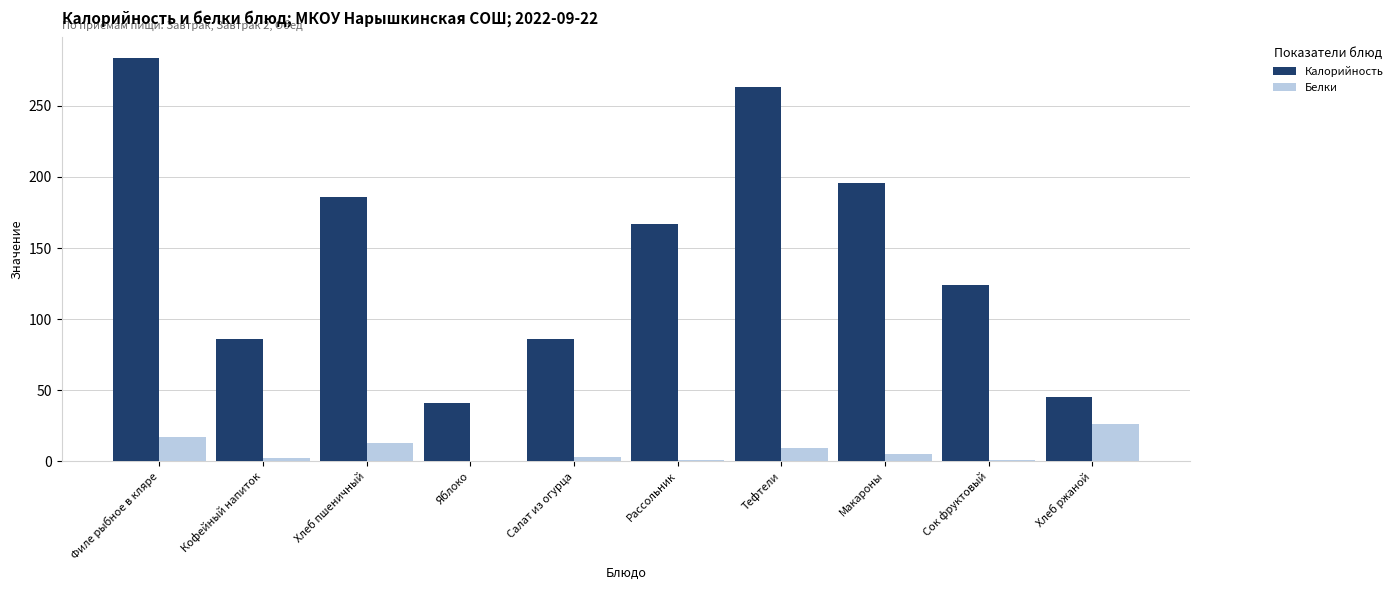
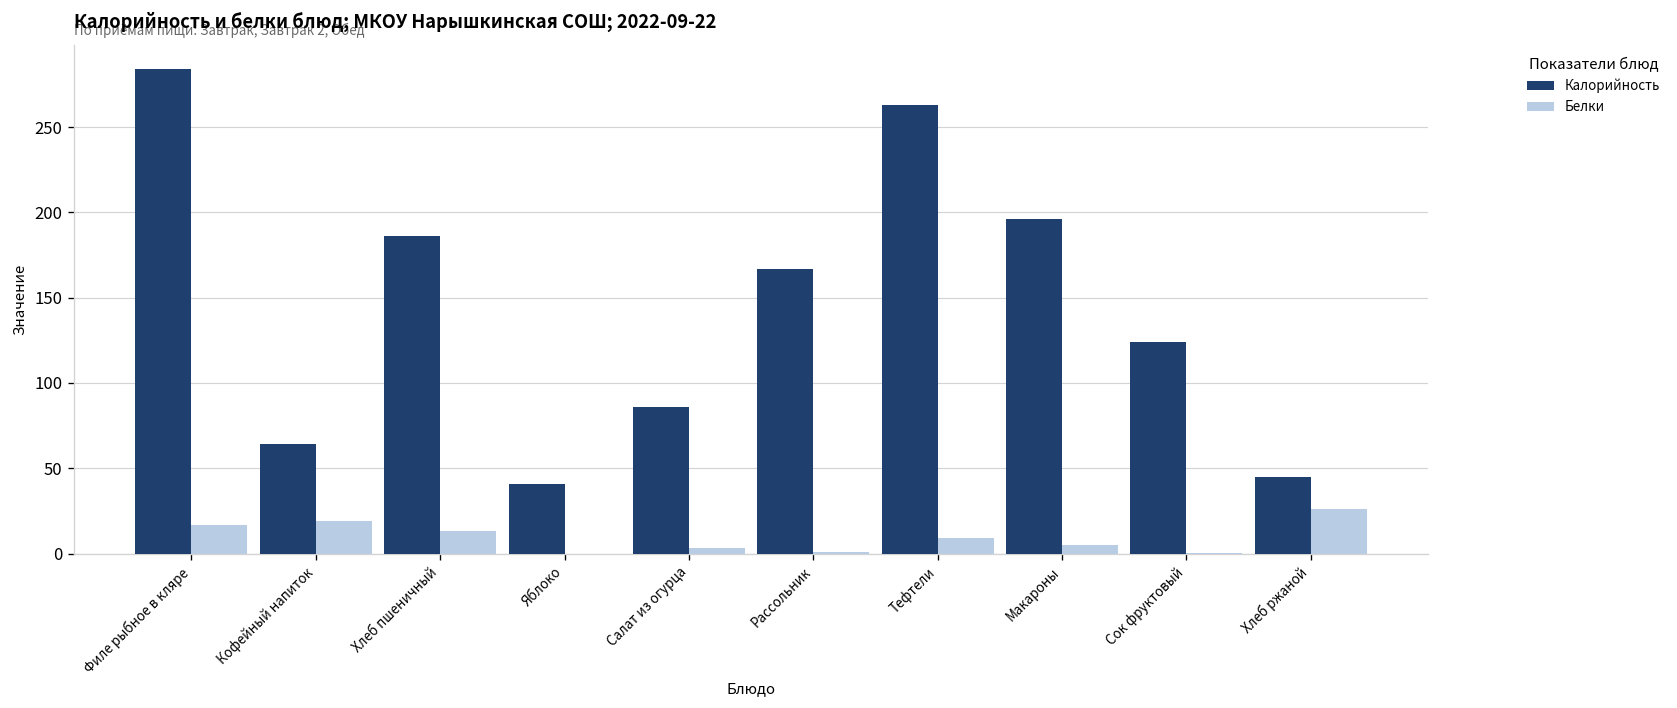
  {
    "Калорийность": {
      "Филе рыбное в кляре": 284,
-     "Кофейный напиток": 86,
+     "Кофейный напиток": 64,
      "Хлеб пшеничный": 186,
      "Яблоко": 41,
      "Салат из огурца": 86,
      "Рассольник": 167,
      "Тефтели": 263,
      "Макароны": 196,
      "Сок фруктовый": 124,
      "Хлеб ржаной": 45
    },
    "Белки": {
      "Филе рыбное в кляре": 17,
-     "Кофейный напиток": 2,
+     "Кофейный напиток": 19,
      "Хлеб пшеничный": 13,
      "Яблоко": 0,
      "Салат из огурца": 3,
      "Тефтели": 9,
      "Макароны": 5,
      "Хлеб ржаной": 26
    }
  }
